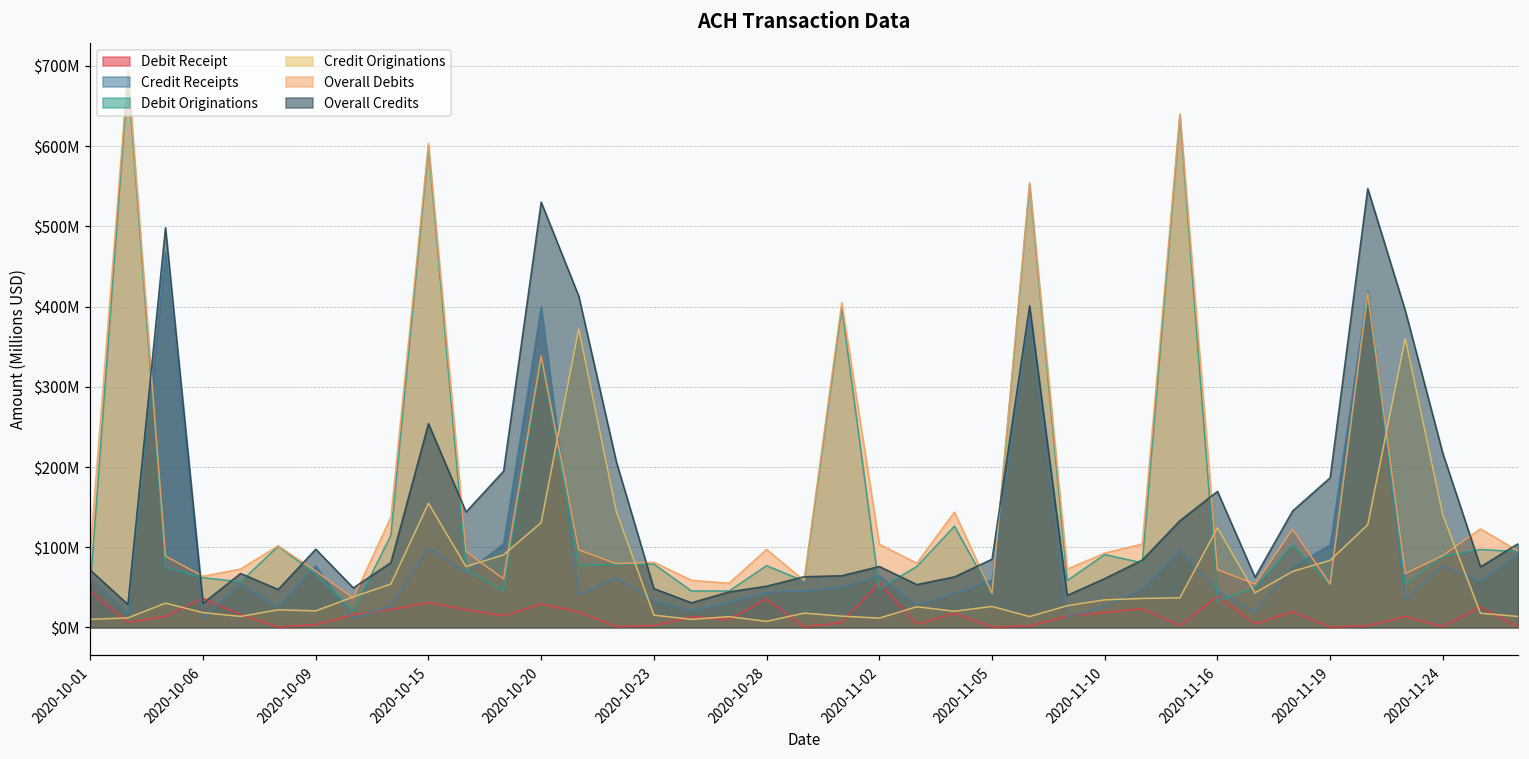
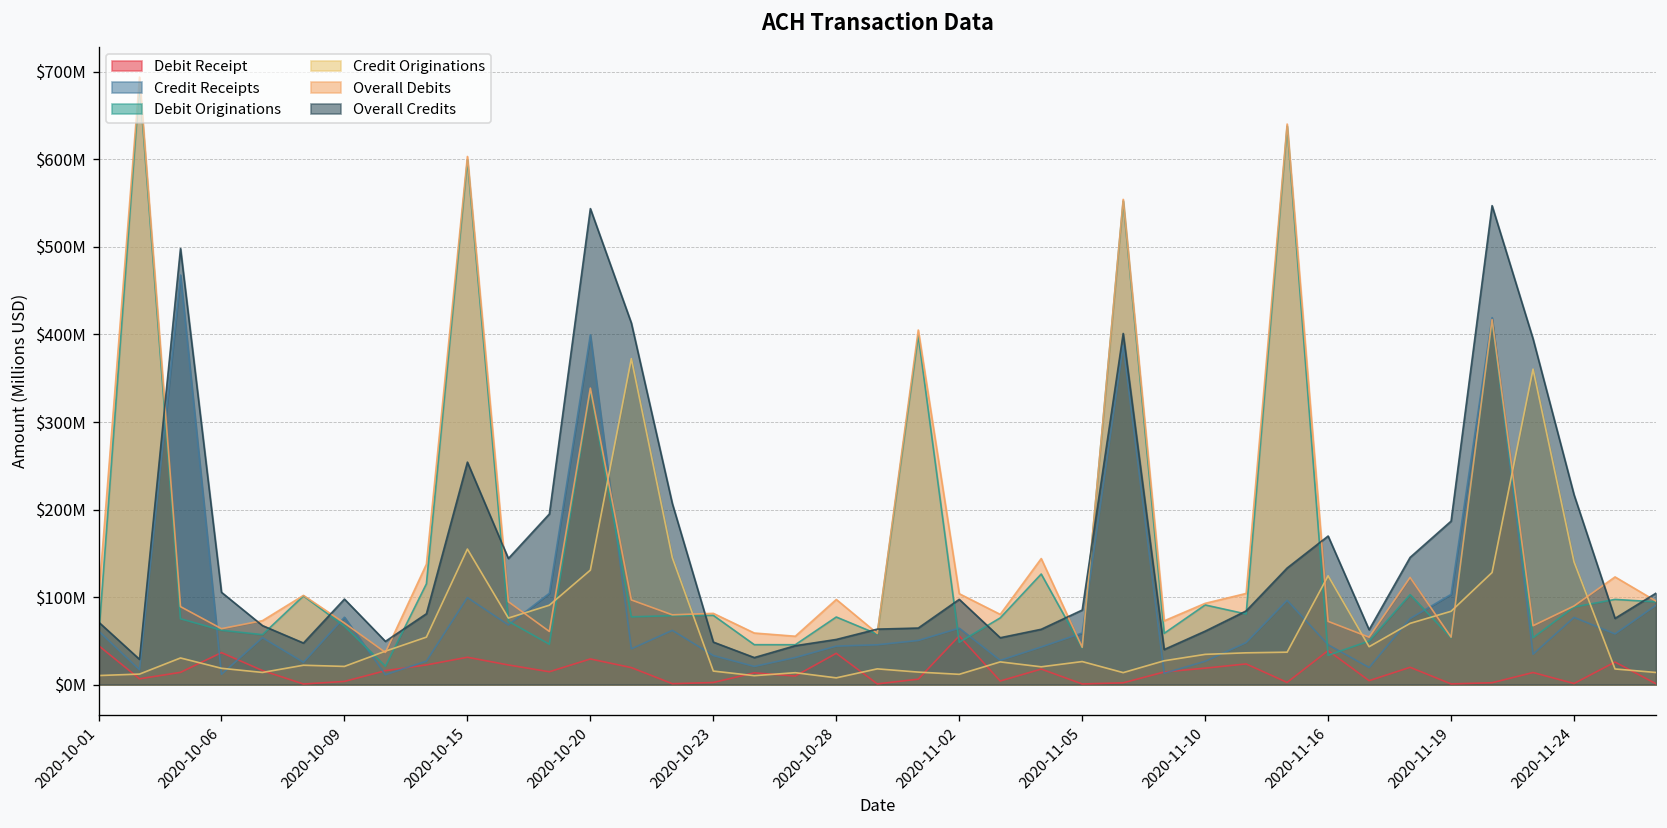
  {
    "Debit Receipt": {
      "2020-10-01": "$40000000",
      "2020-10-06": "$40000000",
      "2020-10-09": "$0",
      "2020-10-15": "$30000000",
      "2020-10-20": "$30000000",
      "2020-10-23": "$0",
      "2020-10-28": "$40000000",
      "2020-11-02": "$60000000",
      "2020-11-05": "$0",
      "2020-11-10": "$20000000",
      "2020-11-16": "$40000000",
      "2020-11-19": "$0",
      "2020-11-24": "$0"
    },
    "Overall Credits": {
      "2020-10-01": "$70000000",
-     "2020-10-06": "$30000000",
+     "2020-10-06": "$110000000",
      "2020-10-09": "$100000000",
      "2020-10-15": "$250000000",
-     "2020-10-20": "$530000000",
+     "2020-10-20": "$540000000",
      "2020-10-23": "$50000000",
      "2020-10-28": "$50000000",
-     "2020-11-02": "$80000000",
+     "2020-11-02": "$100000000",
      "2020-11-05": "$90000000",
      "2020-11-10": "$60000000",
      "2020-11-16": "$170000000",
      "2020-11-19": "$190000000",
      "2020-11-24": "$220000000"
    }
  }
